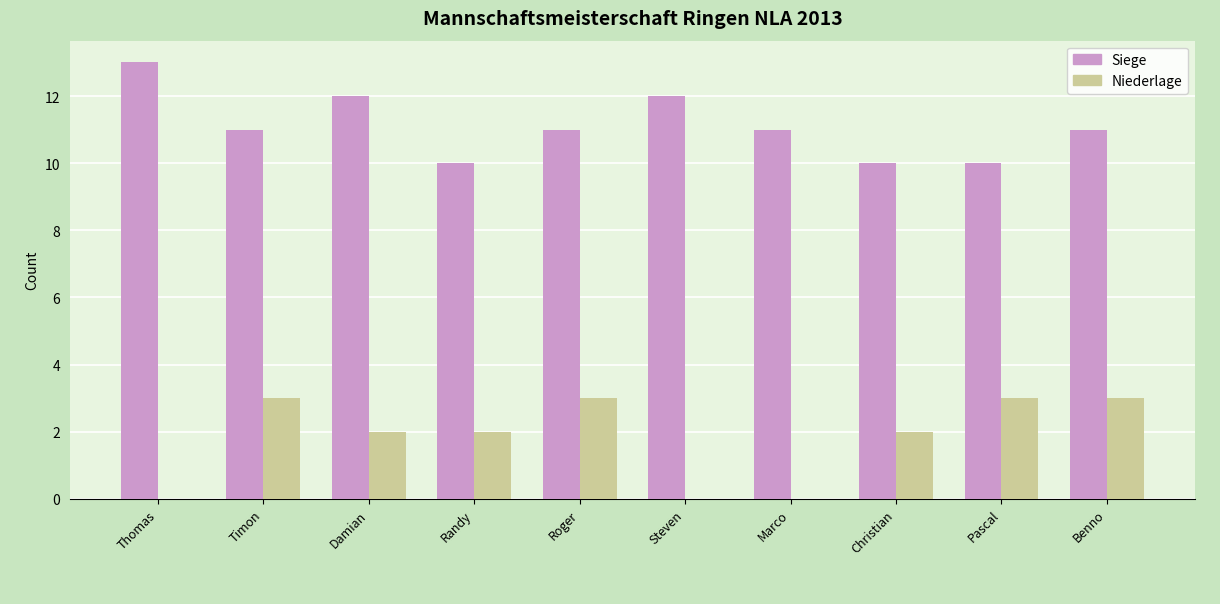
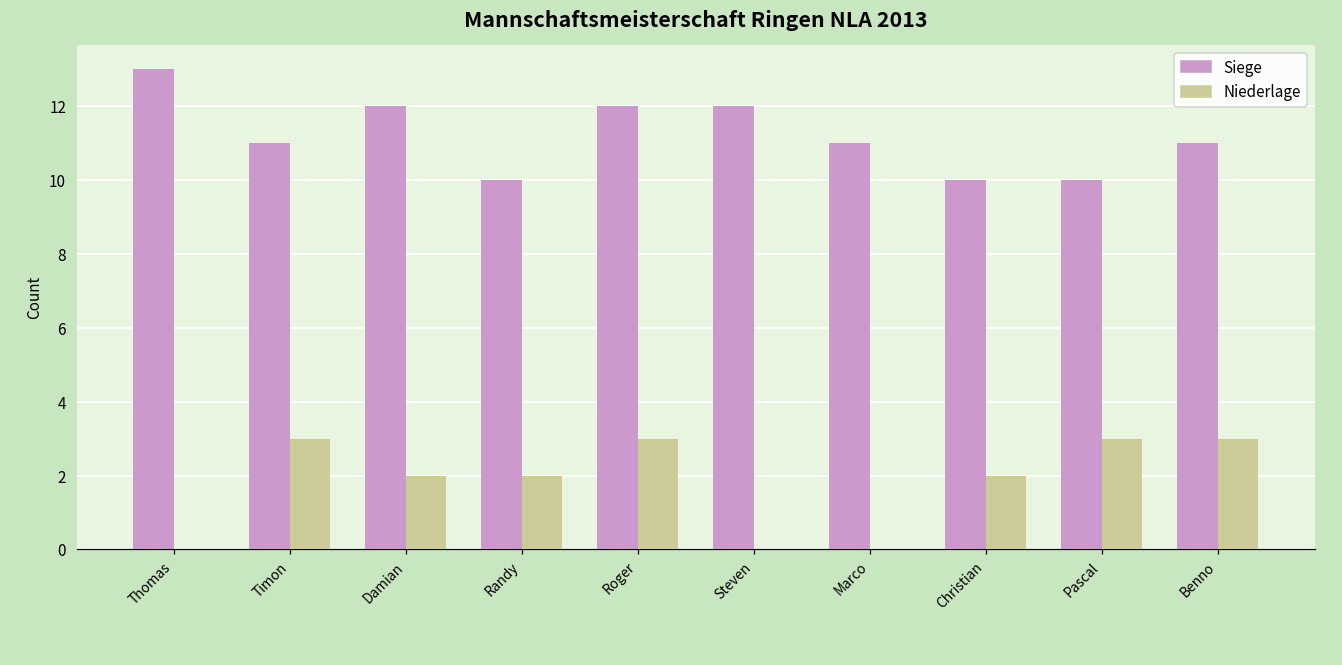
  {
    "Siege": {
      "Thomas": 13,
      "Timon": 11,
      "Damian": 12,
      "Randy": 10,
-     "Roger": 11,
+     "Roger": 12,
      "Steven": 12,
      "Marco": 11,
      "Christian": 10,
      "Pascal": 10,
      "Benno": 11
    },
    "Niederlage": {
      "Thomas": 0,
      "Timon": 3,
      "Damian": 2,
      "Randy": 2,
      "Roger": 3,
      "Steven": 0,
      "Marco": 0,
      "Christian": 2,
      "Pascal": 3,
      "Benno": 3
    }
  }
